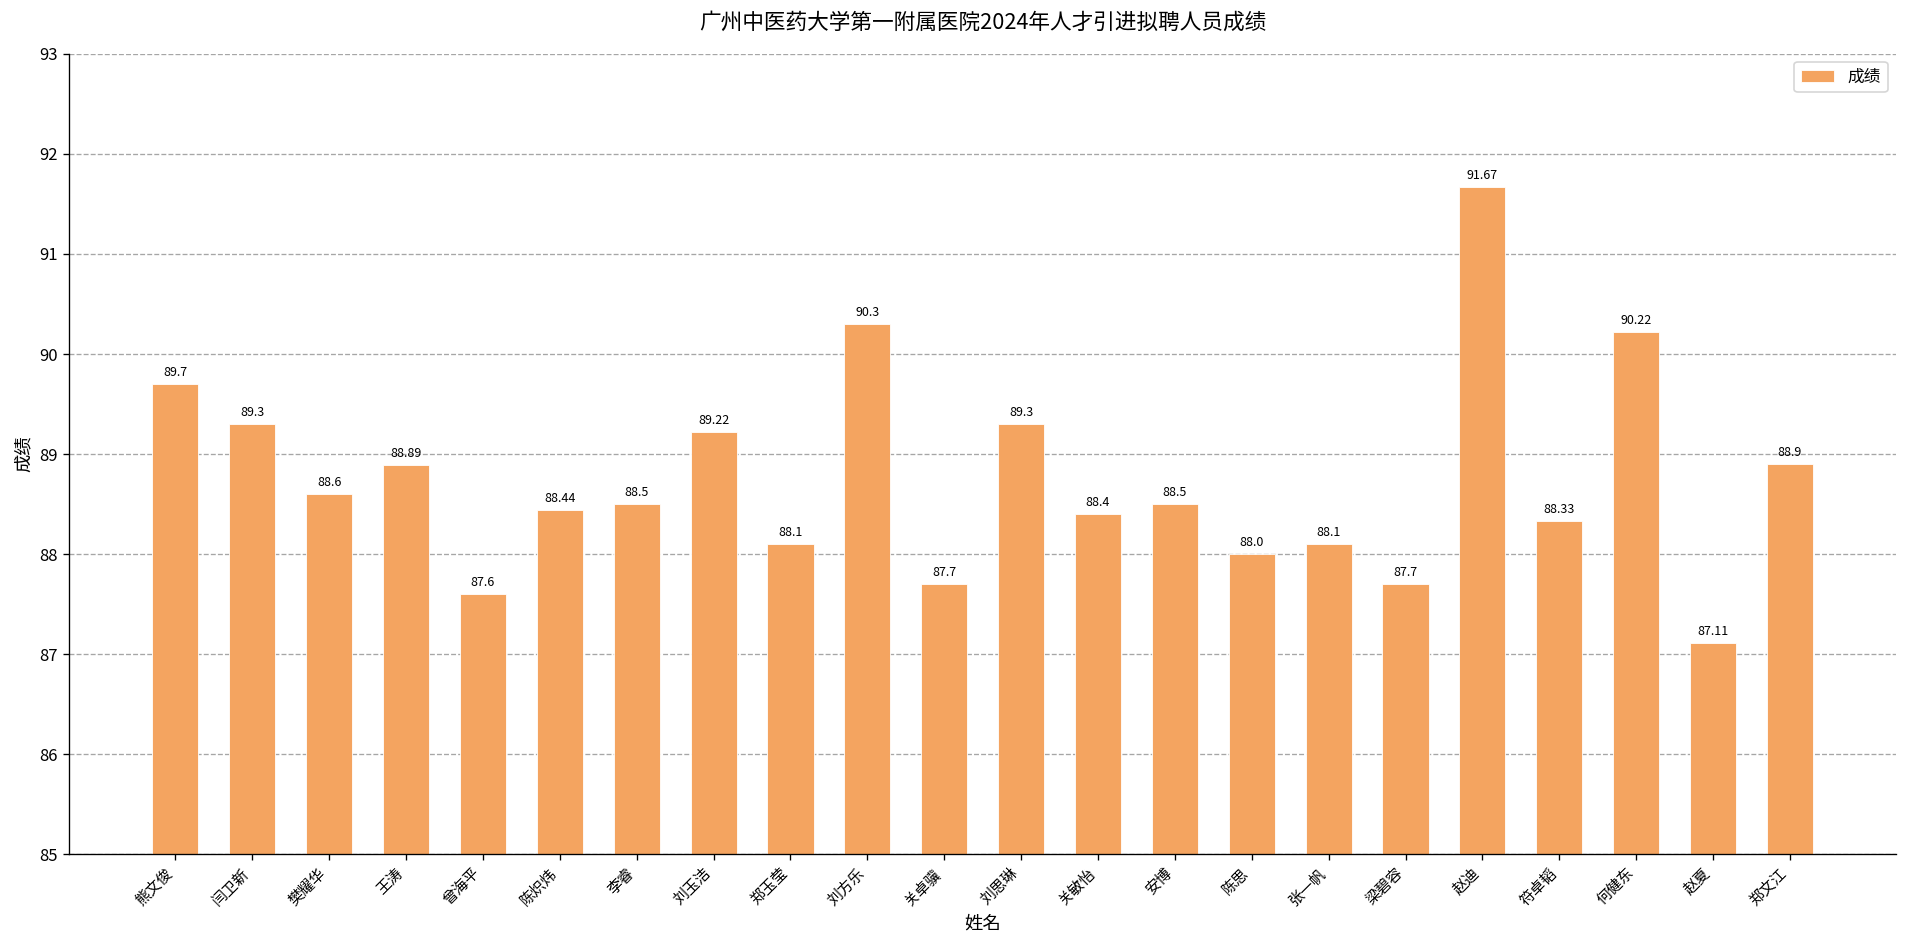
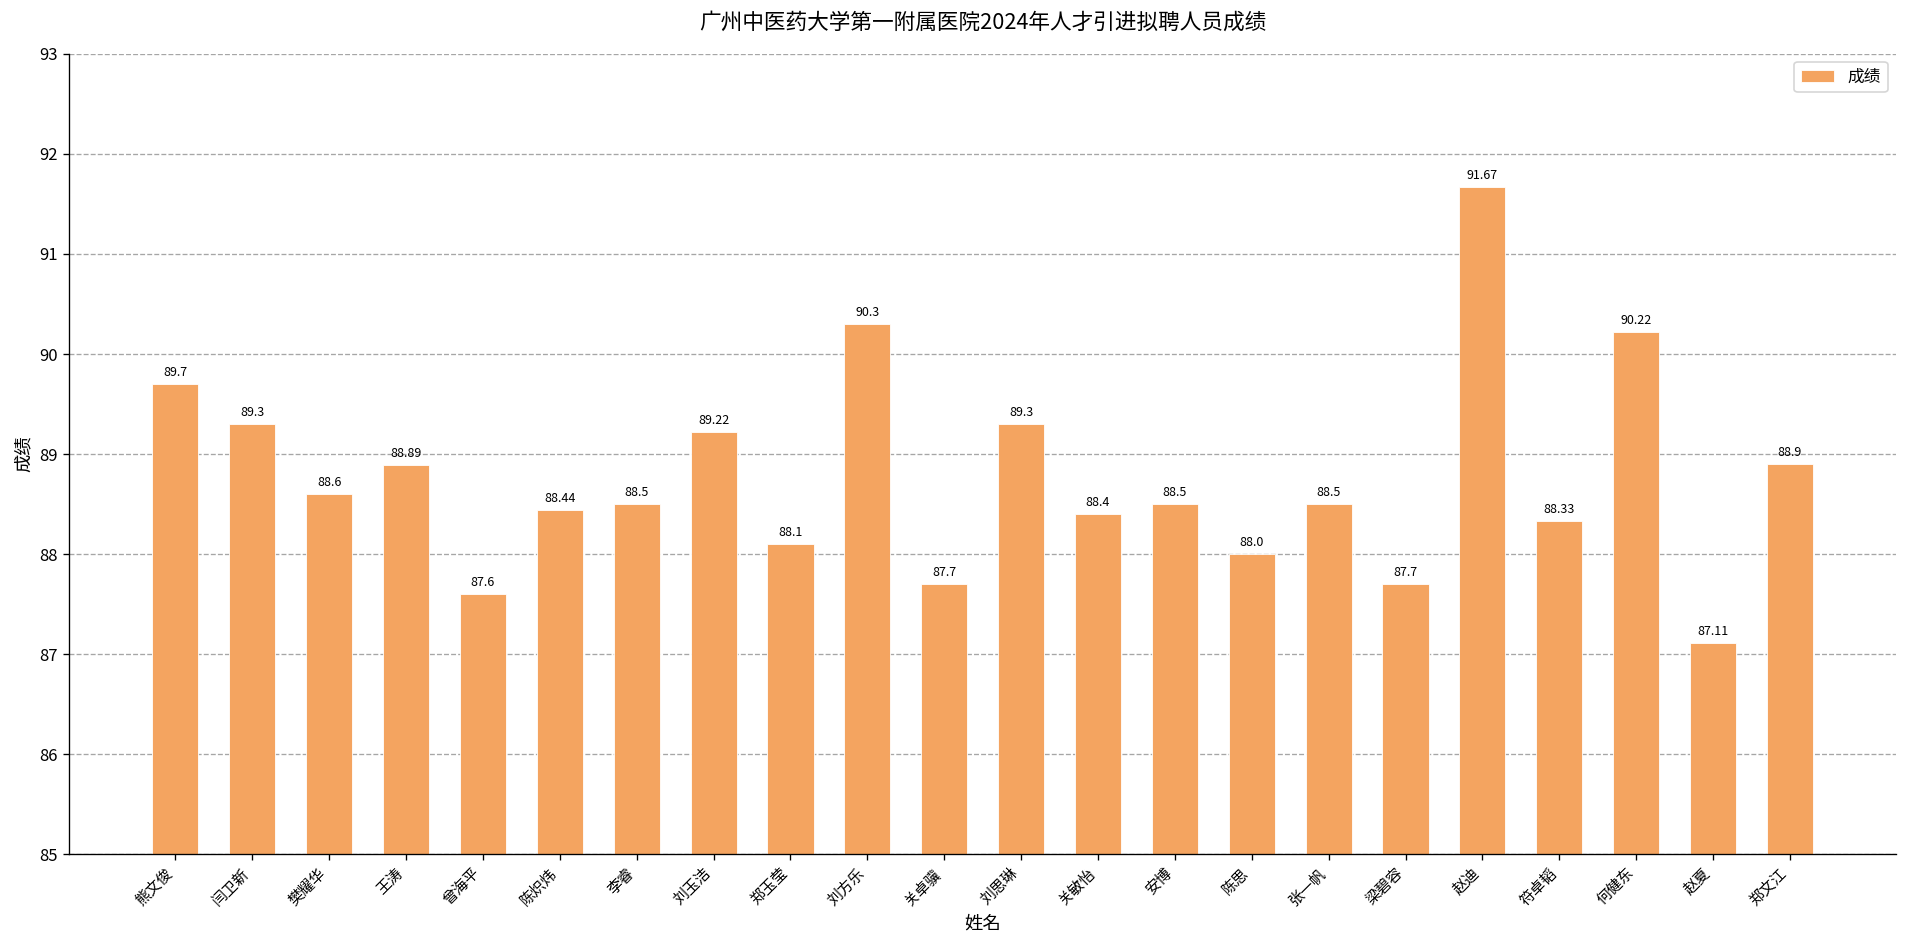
  {
    "熊文俊": 89.7,
    "闫卫新": 89.3,
    "樊耀华": 88.6,
    "王涛": 88.89,
    "曾海平": 87.6,
    "陈炽炜": 88.44,
    "李睿": 88.5,
    "刘玉洁": 89.22,
    "郑玉莹": 88.1,
    "刘方乐": 90.3,
    "关卓骥": 87.7,
    "刘思琳": 89.3,
    "关敏怡": 88.4,
    "安博": 88.5,
    "陈思": 88.0,
-   "张一帆": 88.1,
+   "张一帆": 88.5,
    "梁碧容": 87.7,
    "赵迪": 91.67,
    "符卓韬": 88.33,
    "何健东": 90.22,
    "赵夏": 87.11,
    "郑文江": 88.9
  }
